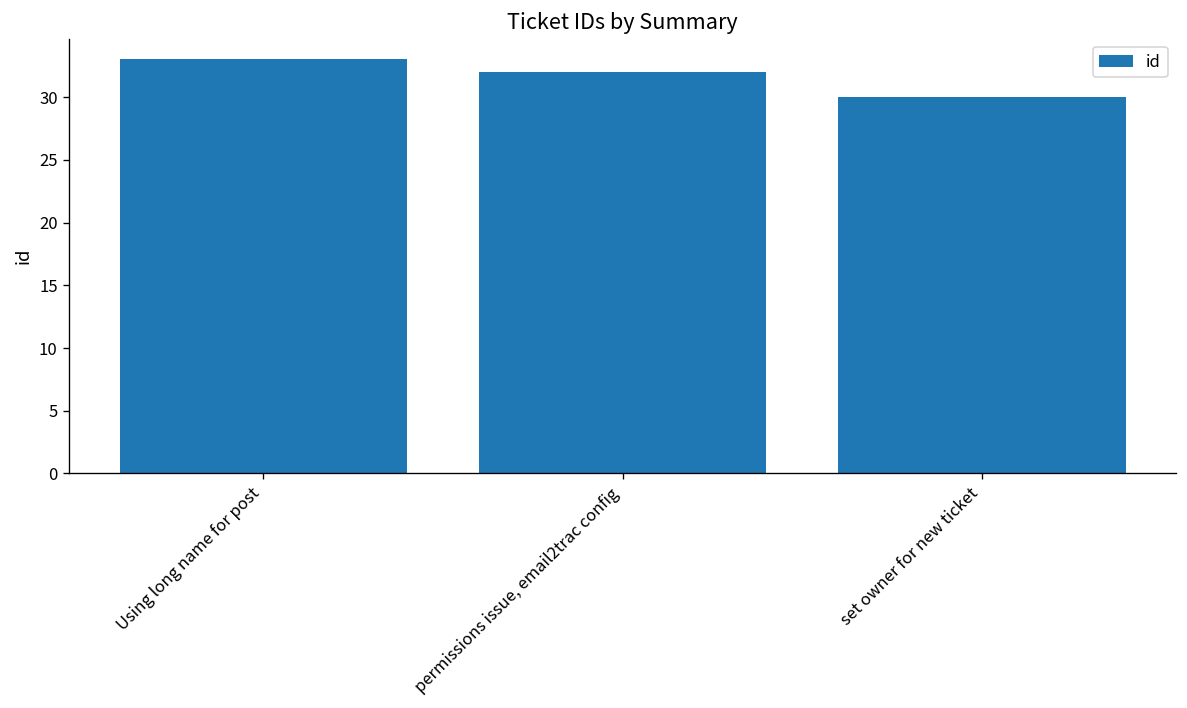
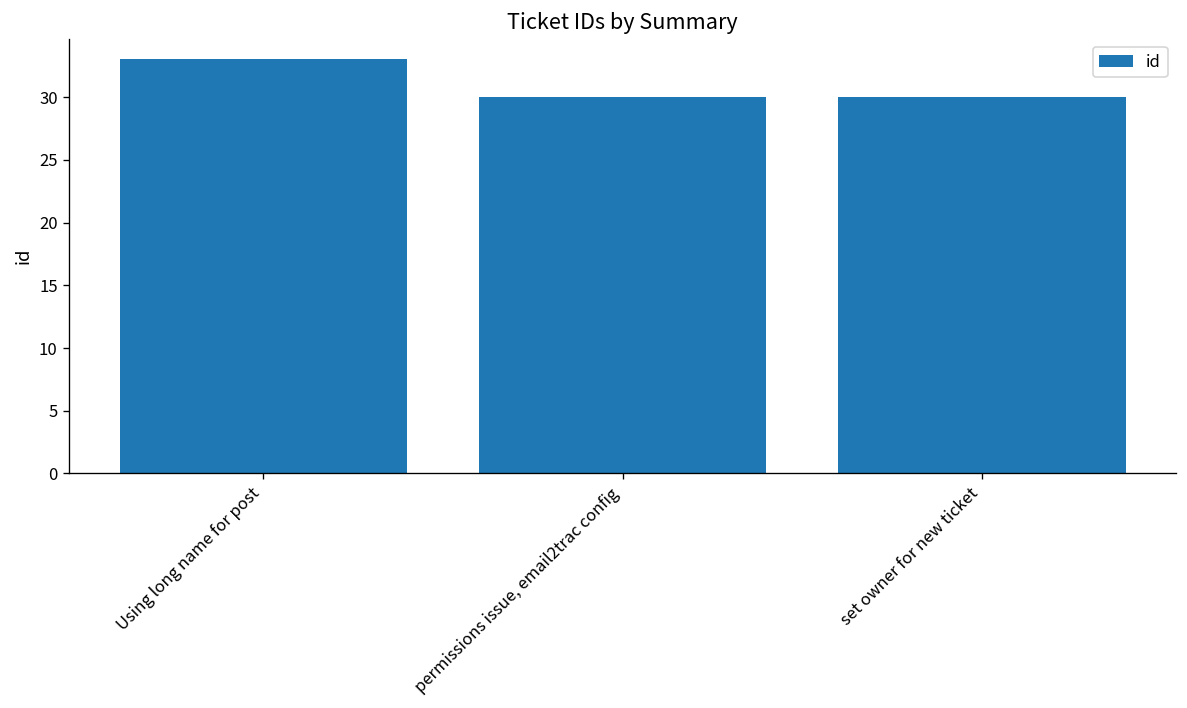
  {
    "Using long name for post": 33,
-   "permissions issue, email2trac config": 32,
+   "permissions issue, email2trac config": 30,
    "set owner for new ticket": 30
  }
